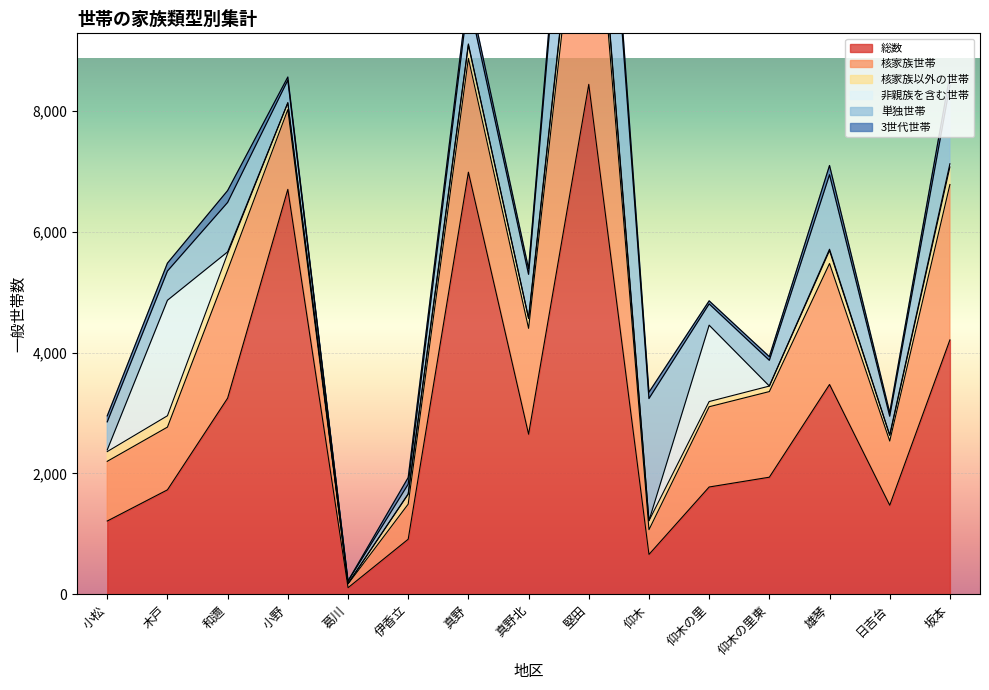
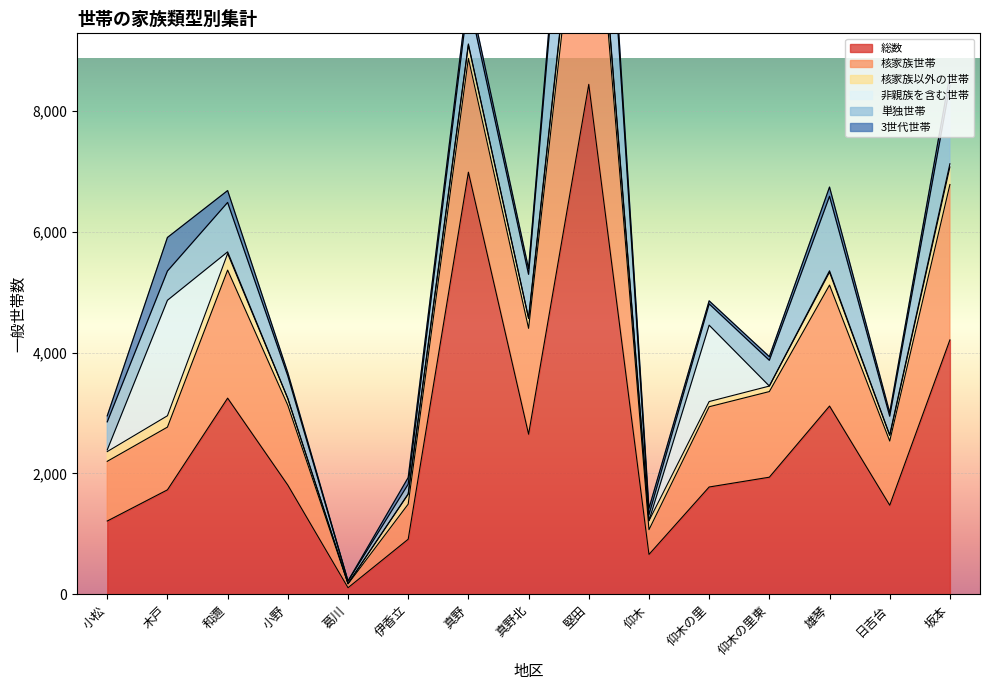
  {
    "総数": {
      "小松": "1,200",
      "木戸": "1,700",
      "和邇": "3,200",
-     "小野": "6,700",
+     "小野": "1,800",
      "葛川": "100",
      "伊香立": "900",
      "真野": "7,000",
      "真野北": "2,600",
      "堅田": "8,400",
      "仰木": "700",
      "仰木の里": "1,800",
      "仰木の里東": "1,900",
-     "雄琴": "3,500",
+     "雄琴": "3,100",
      "日吉台": "1,500",
      "坂本": "4,200"
    },
    "核家族世帯": {
      "小松": "1,000",
      "木戸": "1,000",
      "和邇": "2,100",
      "小野": "1,300",
      "伊香立": "600",
      "真野": "1,900",
      "真野北": "1,800",
      "仰木": "400",
      "仰木の里": "1,300",
      "仰木の里東": "1,400",
      "雄琴": "2,000",
      "日吉台": "1,100",
      "坂本": "2,600"
    },
    "核家族以外の世帯": {
      "木戸": "200",
      "仰木の里": "100",
      "坂本": "300"
    },
    "非親族を含む世帯": {
      "木戸": "1,900",
      "仰木の里": "1,300",
      "坂本": "100"
    },
    "単独世帯": {
      "小松": "500",
      "木戸": "500",
      "和邇": "800",
      "小野": "400",
      "伊香立": "200",
      "真野北": "700",
-     "仰木": "2,000",
+     "仰木": "100",
      "仰木の里": "400",
      "仰木の里東": "400",
      "雄琴": "1,200",
      "日吉台": "300"
    },
    "3世代世帯": {
      "小松": "100",
-     "木戸": "100",
+     "木戸": "600",
      "和邇": "200",
      "小野": "100",
      "伊香立": "100",
      "真野北": "100",
      "仰木": "100",
      "仰木の里": "100",
      "仰木の里東": "100",
      "雄琴": "200",
      "日吉台": "100"
    }
  }
